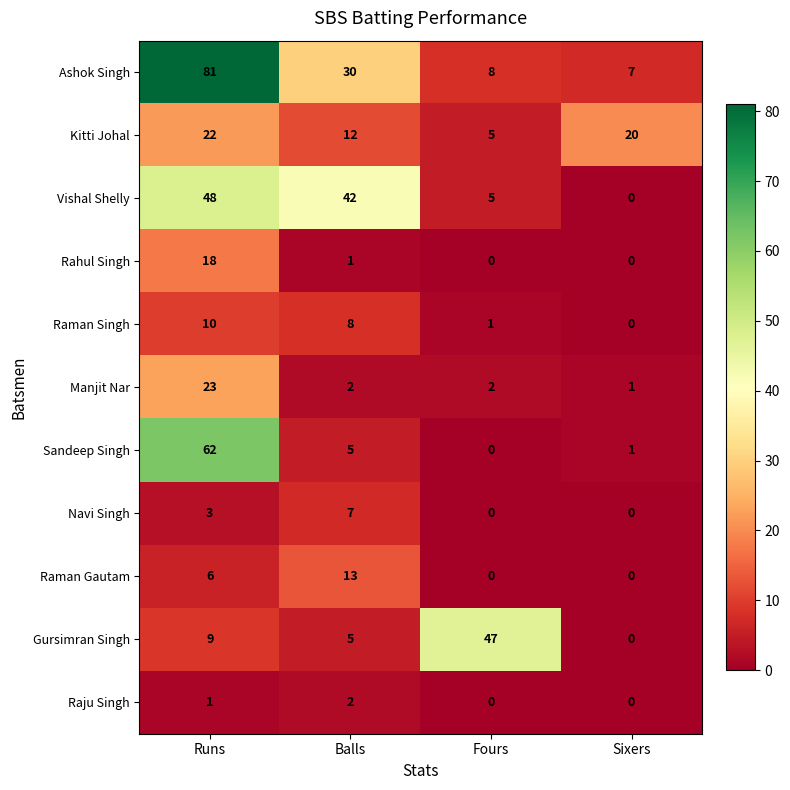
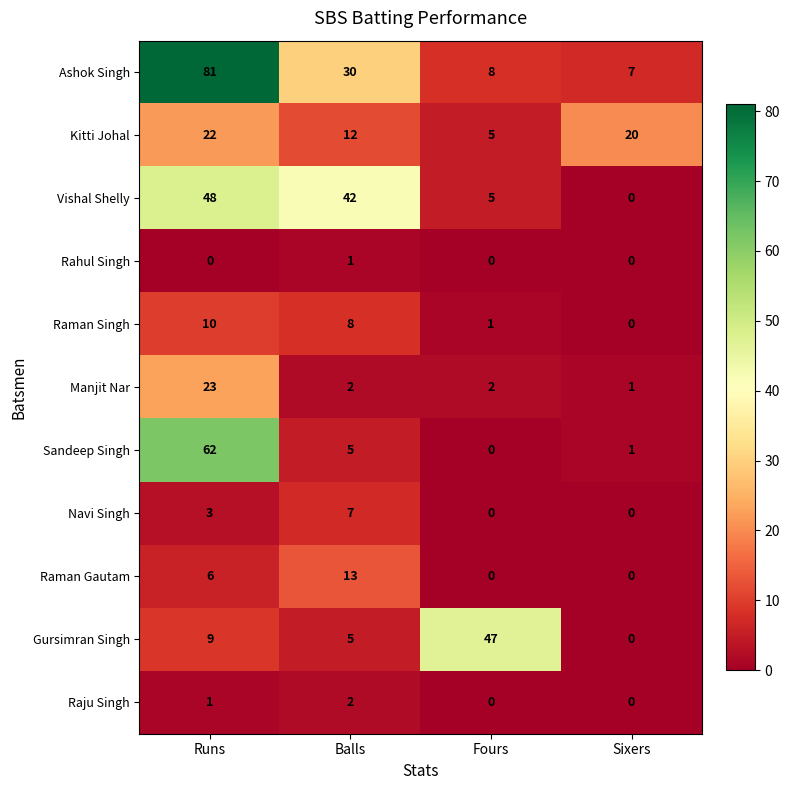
  {
    "Ashok Singh": {
      "Runs": 81,
      "Balls": 30,
      "Fours": 8,
      "Sixers": 7
    },
    "Kitti Johal": {
      "Runs": 22,
      "Balls": 12,
      "Fours": 5,
      "Sixers": 20
    },
    "Vishal Shelly": {
      "Runs": 48,
      "Balls": 42,
      "Fours": 5,
      "Sixers": 0
    },
    "Rahul Singh": {
-     "Runs": 18,
+     "Runs": 0,
      "Balls": 1,
      "Fours": 0,
      "Sixers": 0
    },
    "Raman Singh": {
      "Runs": 10,
      "Balls": 8,
      "Fours": 1,
      "Sixers": 0
    },
    "Manjit Nar": {
      "Runs": 23,
      "Balls": 2,
      "Fours": 2,
      "Sixers": 1
    },
    "Sandeep Singh": {
      "Runs": 62,
      "Balls": 5,
      "Fours": 0,
      "Sixers": 1
    },
    "Navi Singh": {
      "Runs": 3,
      "Balls": 7,
      "Fours": 0,
      "Sixers": 0
    },
    "Raman Gautam": {
      "Runs": 6,
      "Balls": 13,
      "Fours": 0,
      "Sixers": 0
    },
    "Gursimran Singh": {
      "Runs": 9,
      "Balls": 5,
      "Fours": 47,
      "Sixers": 0
    },
    "Raju Singh": {
      "Runs": 1,
      "Balls": 2,
      "Fours": 0,
      "Sixers": 0
    }
  }
